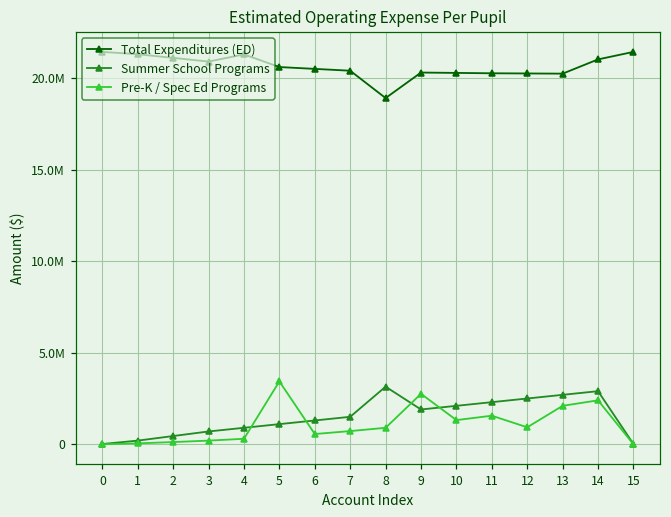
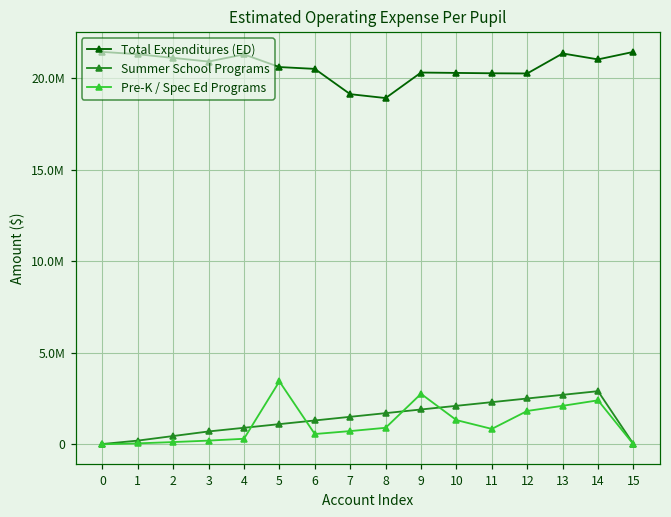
  {
    "Total Expenditures (ED)": {
      "5": 20600000,
      "6": 20500000,
-     "7": 20400000,
+     "7": 19100000,
      "8": 18900000,
      "9": 20300000,
      "10": 20300000,
      "11": 20300000,
      "12": 20300000,
-     "13": 20200000,
+     "13": 21300000,
      "14": 21000000,
      "15": 21400000
    },
    "Summer School Programs": {
      "2": 500000,
      "3": 700000,
      "4": 900000,
      "5": 1100000,
      "6": 1300000,
      "7": 1500000,
-     "8": 3100000,
+     "8": 1700000,
      "9": 1900000,
      "10": 2100000,
      "11": 2300000,
      "12": 2500000,
      "13": 2700000,
      "14": 2900000
    },
    "Pre-K / Spec Ed Programs": {
      "2": 100000,
      "3": 200000,
      "4": 300000,
      "5": 3400000,
      "6": 600000,
      "7": 700000,
      "8": 900000,
      "9": 2800000,
      "10": 1300000,
-     "11": 1600000,
-     "12": 900000,
+     "11": 800000,
+     "12": 1800000,
      "13": 2100000,
      "14": 2400000
    }
  }
